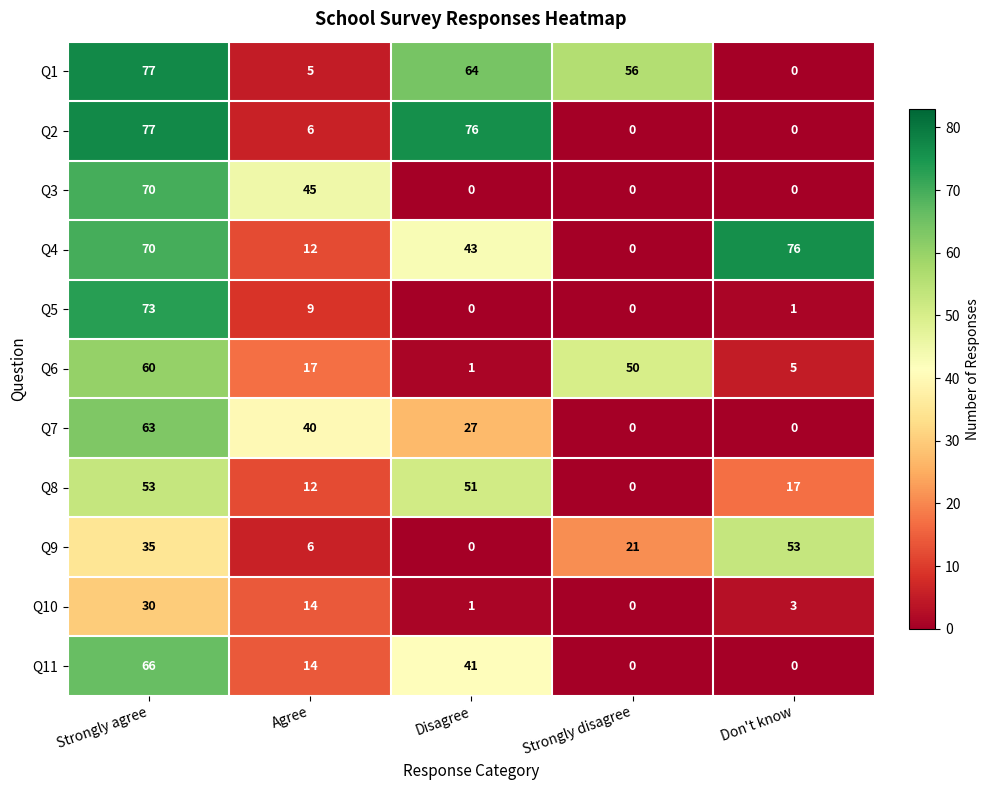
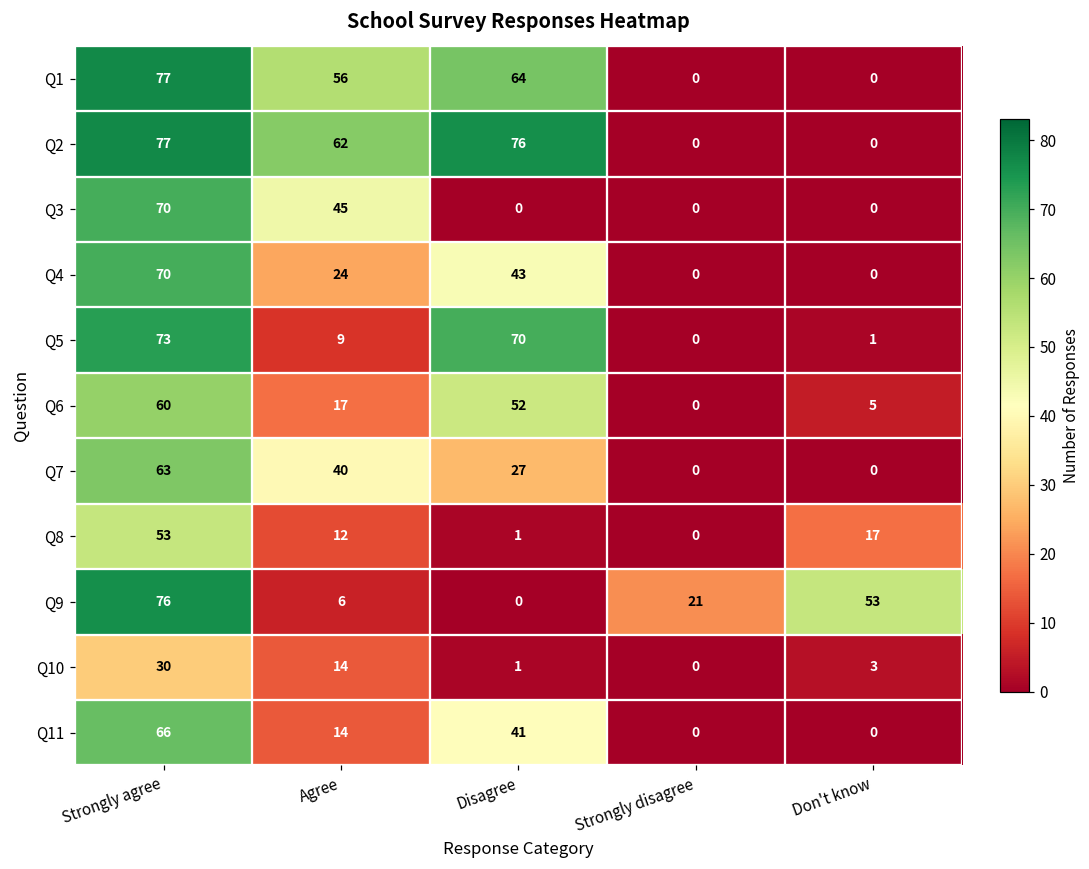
  {
    "Q1": {
      "Strongly agree": 77,
-     "Agree": 5,
+     "Agree": 56,
      "Disagree": 64,
-     "Strongly disagree": 56,
+     "Strongly disagree": 0,
      "Don't know": 0
    },
    "Q2": {
      "Strongly agree": 77,
-     "Agree": 6,
+     "Agree": 62,
      "Disagree": 76,
      "Strongly disagree": 0,
      "Don't know": 0
    },
    "Q3": {
      "Strongly agree": 70,
      "Agree": 45,
      "Disagree": 0,
      "Strongly disagree": 0,
      "Don't know": 0
    },
    "Q4": {
      "Strongly agree": 70,
-     "Agree": 12,
+     "Agree": 24,
      "Disagree": 43,
      "Strongly disagree": 0,
-     "Don't know": 76
+     "Don't know": 0
    },
    "Q5": {
      "Strongly agree": 73,
      "Agree": 9,
-     "Disagree": 0,
+     "Disagree": 70,
      "Strongly disagree": 0,
      "Don't know": 1
    },
    "Q6": {
      "Strongly agree": 60,
      "Agree": 17,
-     "Disagree": 1,
-     "Strongly disagree": 50,
+     "Disagree": 52,
+     "Strongly disagree": 0,
      "Don't know": 5
    },
    "Q7": {
      "Strongly agree": 63,
      "Agree": 40,
      "Disagree": 27,
      "Strongly disagree": 0,
      "Don't know": 0
    },
    "Q8": {
      "Strongly agree": 53,
      "Agree": 12,
-     "Disagree": 51,
+     "Disagree": 1,
      "Strongly disagree": 0,
      "Don't know": 17
    },
    "Q9": {
-     "Strongly agree": 35,
+     "Strongly agree": 76,
      "Agree": 6,
      "Disagree": 0,
      "Strongly disagree": 21,
      "Don't know": 53
    },
    "Q10": {
      "Strongly agree": 30,
      "Agree": 14,
      "Disagree": 1,
      "Strongly disagree": 0,
      "Don't know": 3
    },
    "Q11": {
      "Strongly agree": 66,
      "Agree": 14,
      "Disagree": 41,
      "Strongly disagree": 0,
      "Don't know": 0
    }
  }
